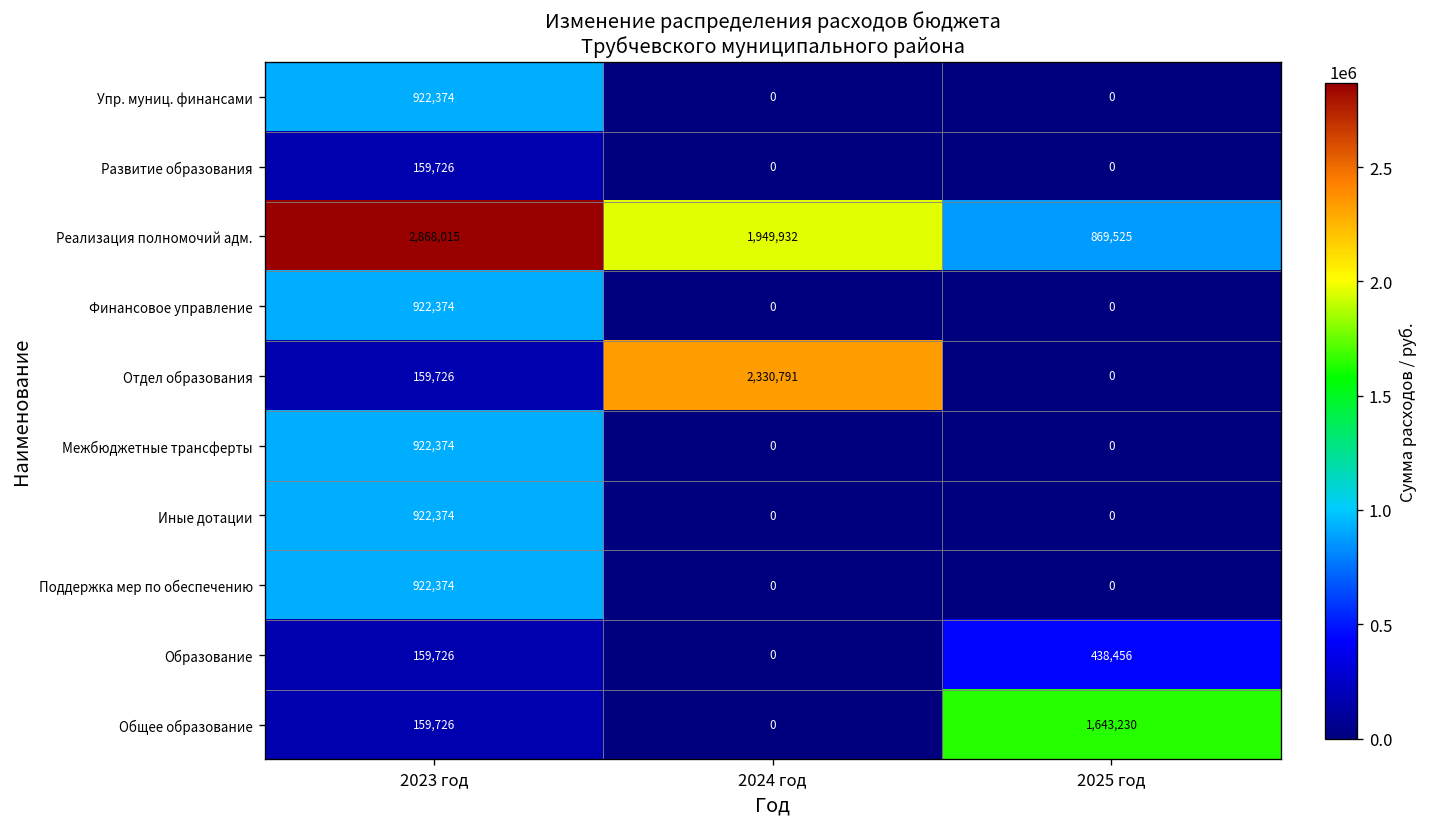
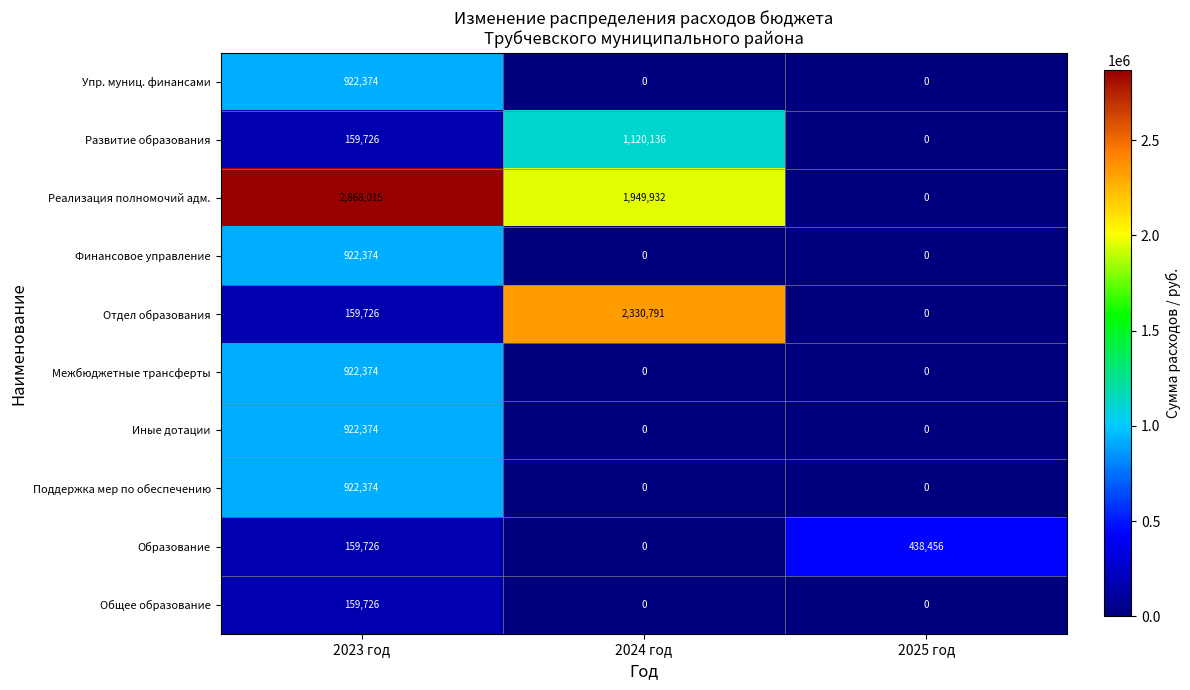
  {
    "Упр. муниц. финансами": {
      "2023 год": "922,374",
      "2024 год": "0",
      "2025 год": "0"
    },
    "Развитие образования": {
      "2023 год": "159,726",
-     "2024 год": "0",
+     "2024 год": "1,120,136",
      "2025 год": "0"
    },
    "Реализация полномочий адм.": {
      "2023 год": "2,868,015",
      "2024 год": "1,949,932",
-     "2025 год": "869,525"
+     "2025 год": "0"
    },
    "Финансовое управление": {
      "2023 год": "922,374",
      "2024 год": "0",
      "2025 год": "0"
    },
    "Отдел образования": {
      "2023 год": "159,726",
      "2024 год": "2,330,791",
      "2025 год": "0"
    },
    "Межбюджетные трансферты": {
      "2023 год": "922,374",
      "2024 год": "0",
      "2025 год": "0"
    },
    "Иные дотации": {
      "2023 год": "922,374",
      "2024 год": "0",
      "2025 год": "0"
    },
    "Поддержка мер по обеспечению": {
      "2023 год": "922,374",
      "2024 год": "0",
      "2025 год": "0"
    },
    "Образование": {
      "2023 год": "159,726",
      "2024 год": "0",
      "2025 год": "438,456"
    },
    "Общее образование": {
      "2023 год": "159,726",
      "2024 год": "0",
-     "2025 год": "1,643,230"
+     "2025 год": "0"
    }
  }
